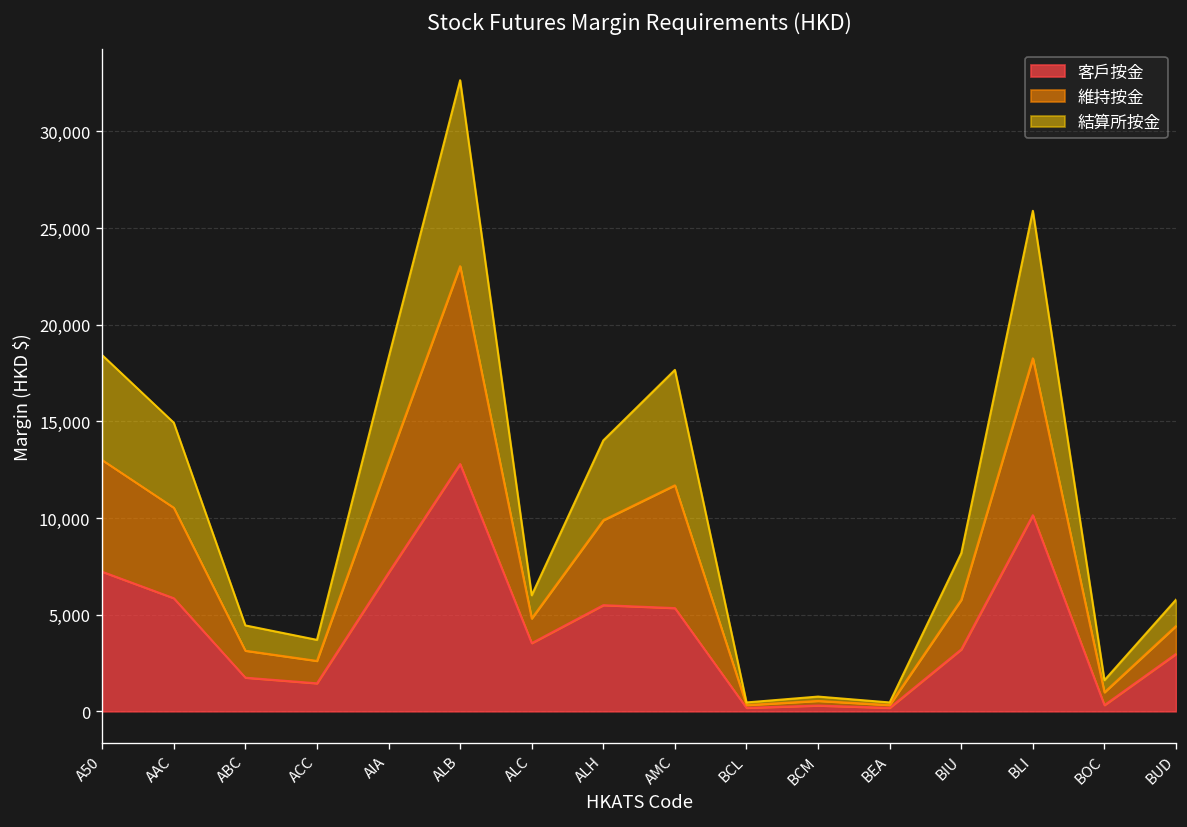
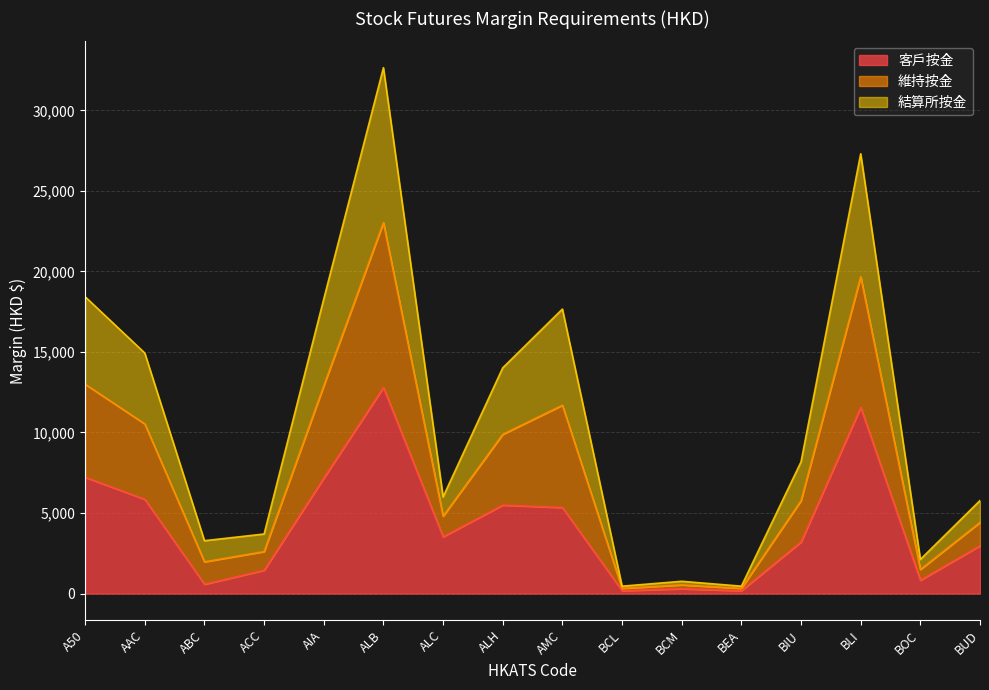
  {
    "客戶按金": {
      "A50": "7,200",
      "AAC": "5,900",
-     "ABC": "1,700",
+     "ABC": "600",
      "ACC": "1,400",
      "AIA": "7,200",
      "ALB": "12,800",
      "ALC": "3,500",
      "ALH": "5,500",
      "AMC": "5,300",
      "BCM": "300",
      "BIU": "3,200",
-     "BLI": "10,100",
-     "BOC": "300",
+     "BLI": "11,600",
+     "BOC": "800",
      "BUD": "3,000"
    }
  }
